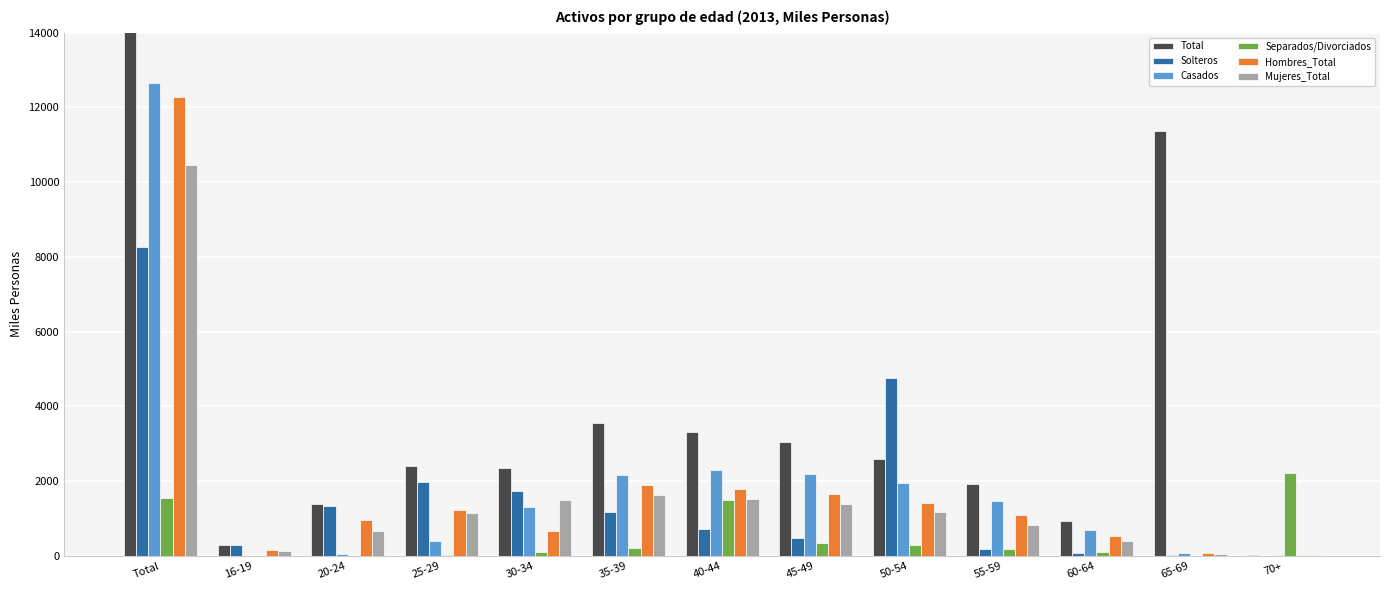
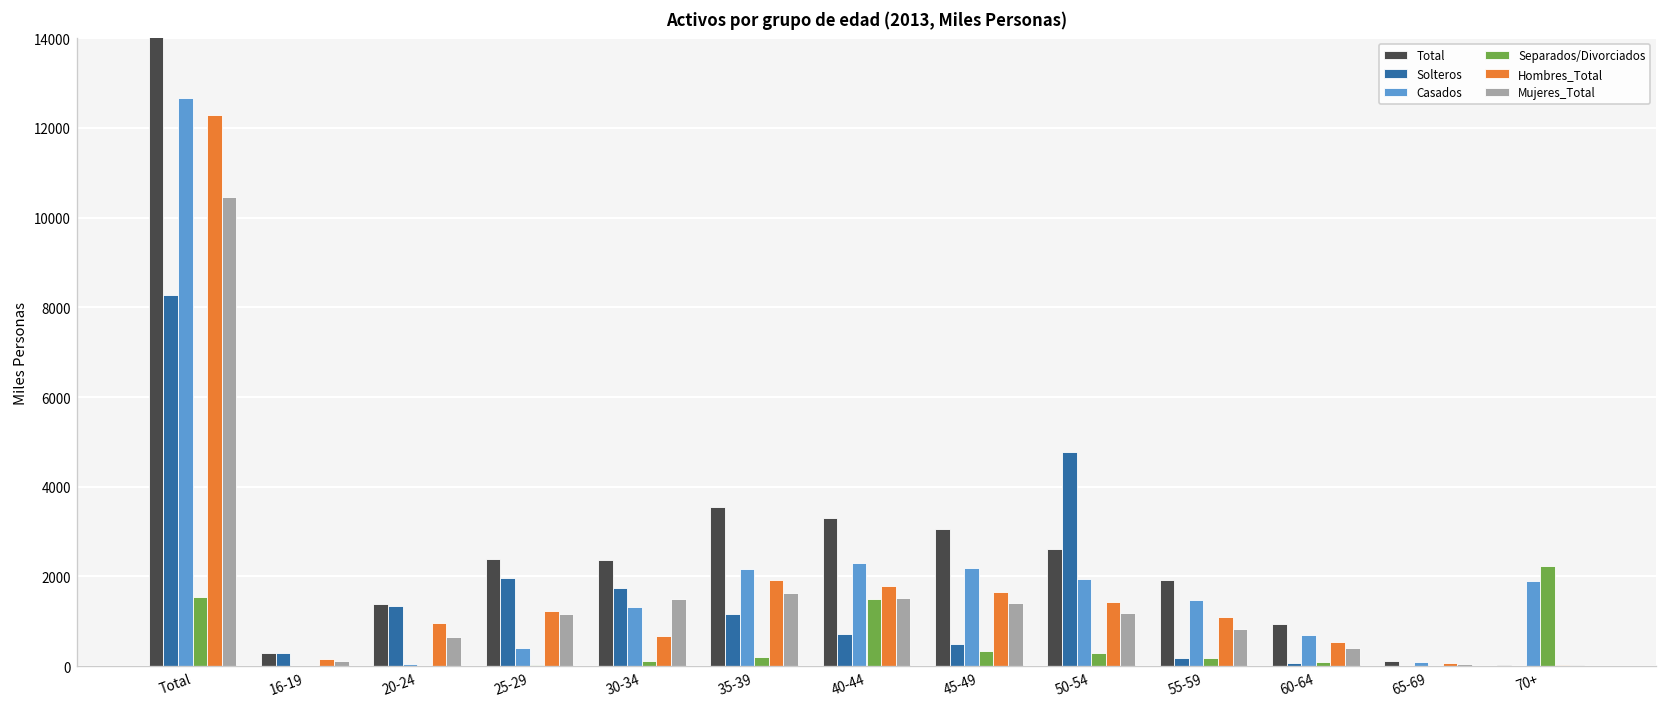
  {
    "Total": {
      "16-19": 300,
      "20-24": 1400,
      "25-29": 2400,
      "30-34": 2400,
      "35-39": 3500,
      "40-44": 3300,
      "45-49": 3000,
      "50-54": 2600,
      "55-59": 1900,
      "60-64": 900,
-     "65-69": 11400
+     "65-69": 100
    },
    "Solteros": {
      "Total": 8300,
      "16-19": 300,
      "20-24": 1300,
      "25-29": 2000,
      "30-34": 1700,
      "35-39": 1200,
      "40-44": 700,
      "45-49": 500,
      "50-54": 4800,
      "55-59": 200,
      "60-64": 100
    },
    "Casados": {
      "Total": 12700,
      "25-29": 400,
      "30-34": 1300,
      "35-39": 2200,
      "40-44": 2300,
      "45-49": 2200,
      "50-54": 1900,
      "55-59": 1500,
      "60-64": 700,
      "65-69": 100,
-     "70+": 0
+     "70+": 1900
    },
    "Separados/Divorciados": {
      "Total": 1500,
      "16-19": 0,
      "30-34": 100,
      "35-39": 200,
      "40-44": 1500,
      "45-49": 300,
      "50-54": 300,
      "55-59": 200,
      "60-64": 100,
      "70+": 2200
    },
    "Hombres_Total": {
      "Total": 12300,
      "16-19": 200,
      "20-24": 1000,
      "25-29": 1200,
      "30-34": 700,
      "35-39": 1900,
      "40-44": 1800,
      "45-49": 1600,
      "50-54": 1400,
      "55-59": 1100,
      "60-64": 500
    },
    "Mujeres_Total": {
      "Total": 10500,
      "16-19": 100,
      "20-24": 700,
      "25-29": 1200,
      "30-34": 1500,
      "35-39": 1600,
      "40-44": 1500,
      "45-49": 1400,
      "50-54": 1200,
      "55-59": 800,
      "60-64": 400
    }
  }
